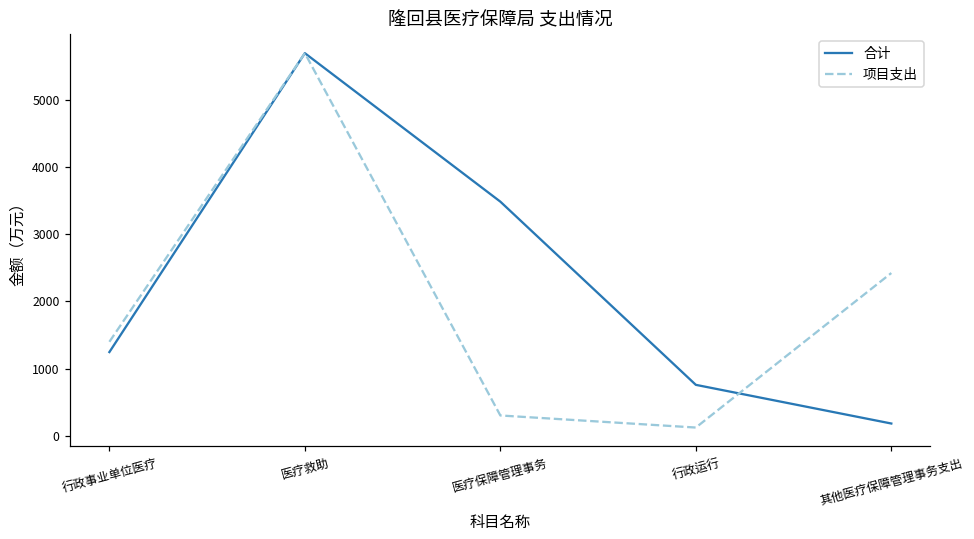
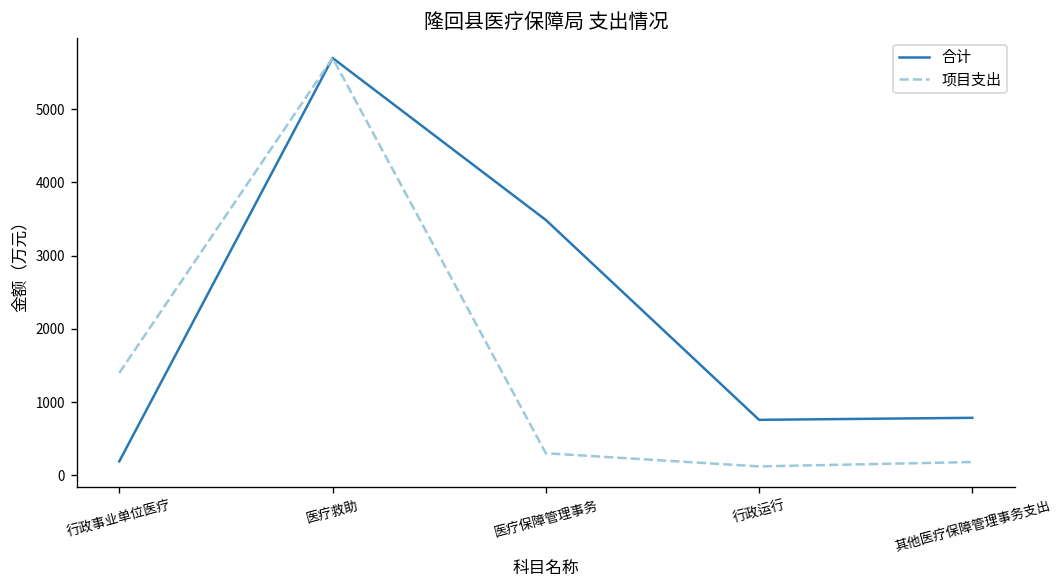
  {
    "合计": {
-     "行政事业单位医疗": 1200,
+     "行政事业单位医疗": 200,
      "医疗保障管理事务": 3500,
      "行政运行": 800,
-     "其他医疗保障管理事务支出": 200
+     "其他医疗保障管理事务支出": 800
    },
    "项目支出": {
      "行政事业单位医疗": 1400,
      "医疗保障管理事务": 300,
      "行政运行": 100,
-     "其他医疗保障管理事务支出": 2400
+     "其他医疗保障管理事务支出": 200
    }
  }
